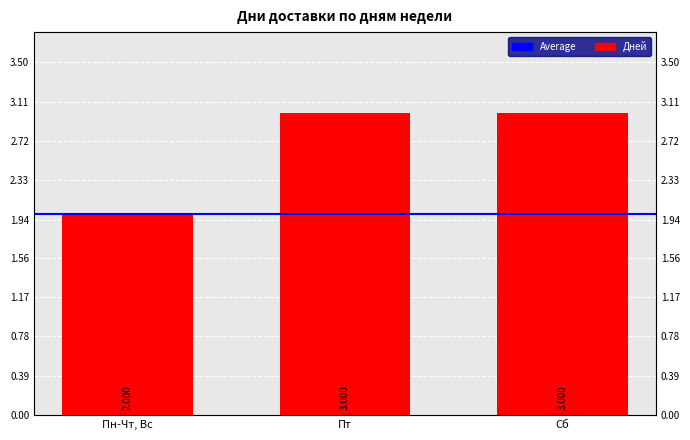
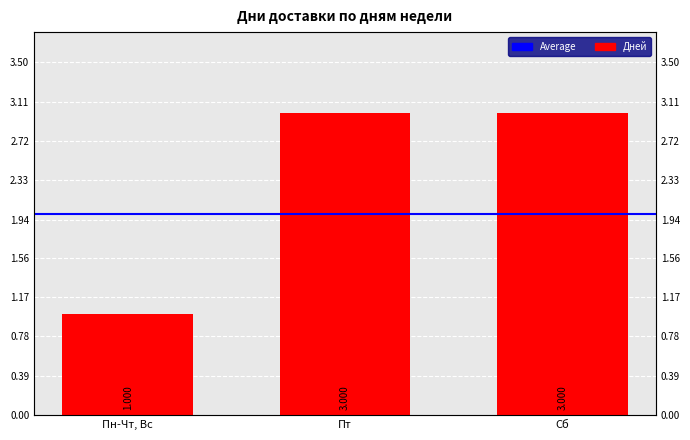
  {
-   "Пн-Чт, Вс": 2.000,
+   "Пн-Чт, Вс": 1.000,
    "Пт": 3.000,
    "Сб": 3.000
  }
